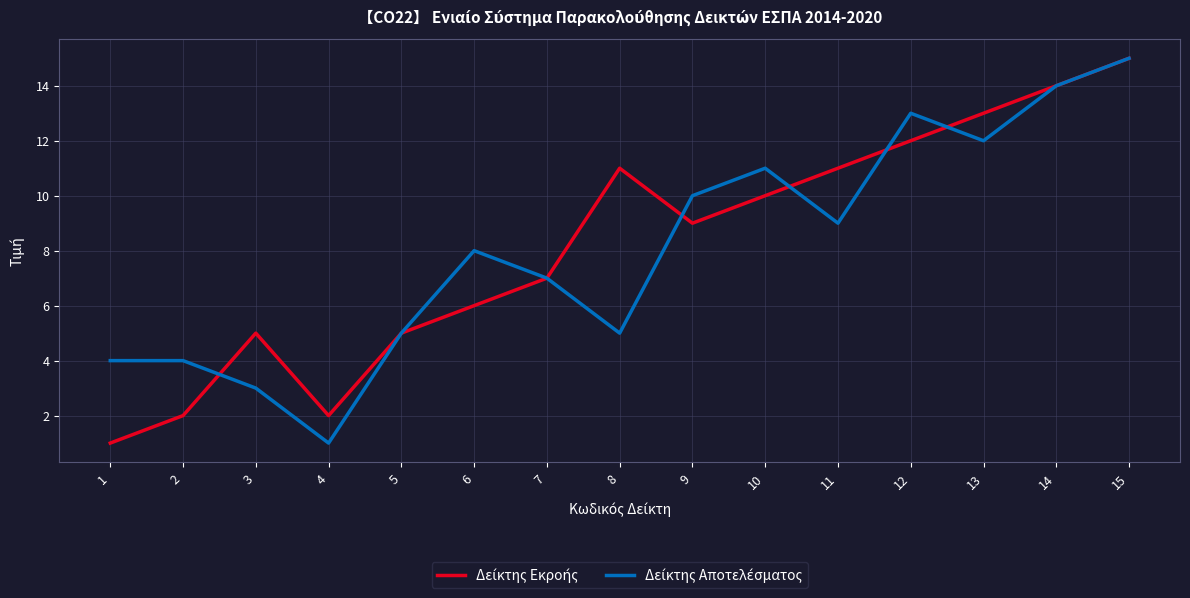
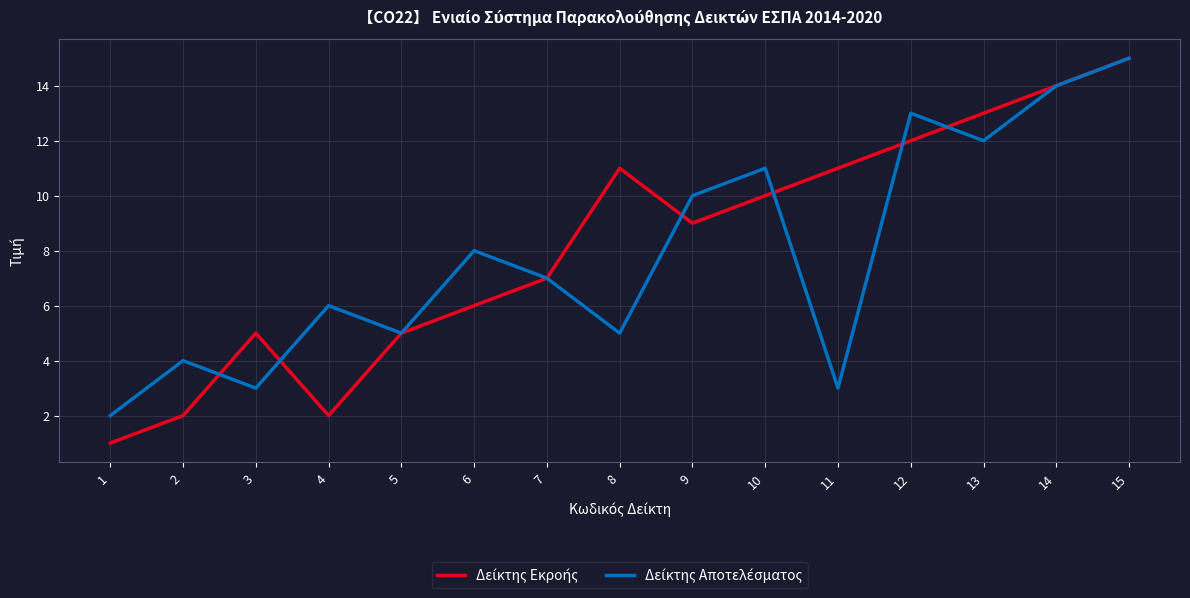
  {
    "Δείκτης Εκροής": {
      "1": 1,
      "2": 2,
      "3": 5,
      "4": 2,
      "6": 6,
      "8": 11,
      "9": 9,
      "10": 10,
      "11": 11,
      "12": 12,
      "13": 13
    },
    "Δείκτης Αποτελέσματος": {
-     "1": 4,
+     "1": 2,
      "2": 4,
      "3": 3,
-     "4": 1,
+     "4": 6,
      "6": 8,
      "8": 5,
      "9": 10,
      "10": 11,
-     "11": 9,
+     "11": 3,
      "12": 13,
      "13": 12
    }
  }
